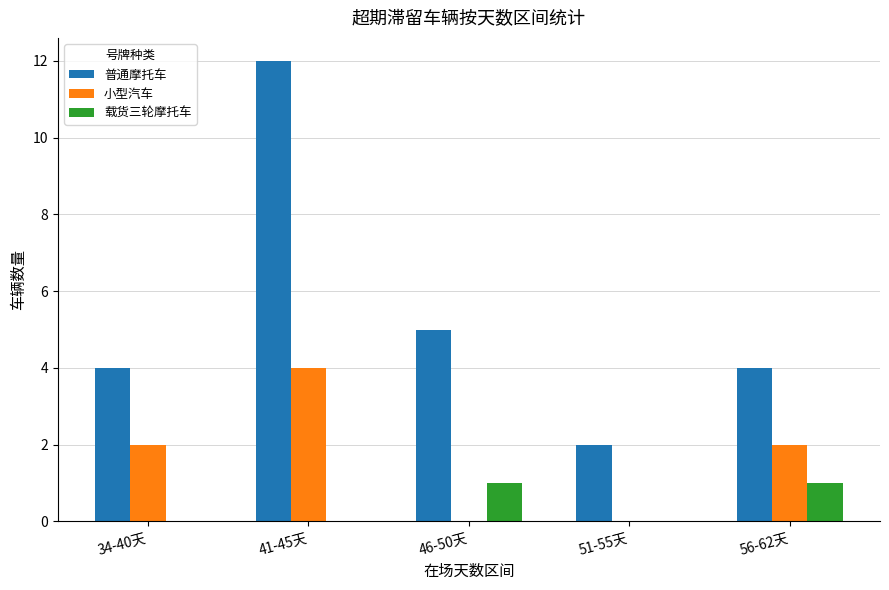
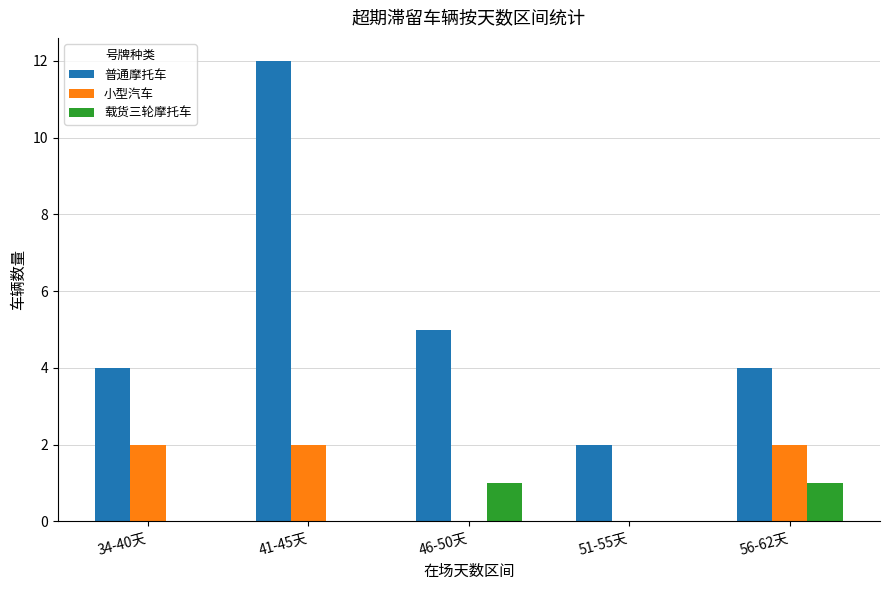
  {
    "普通摩托车": {
      "34-40天": 4,
      "41-45天": 12,
      "46-50天": 5,
      "51-55天": 2,
      "56-62天": 4
    },
    "小型汽车": {
      "34-40天": 2,
-     "41-45天": 4,
+     "41-45天": 2,
      "46-50天": 0,
      "51-55天": 0,
      "56-62天": 2
    },
    "载货三轮摩托车": {
      "34-40天": 0,
      "41-45天": 0,
      "46-50天": 1,
      "51-55天": 0,
      "56-62天": 1
    }
  }
